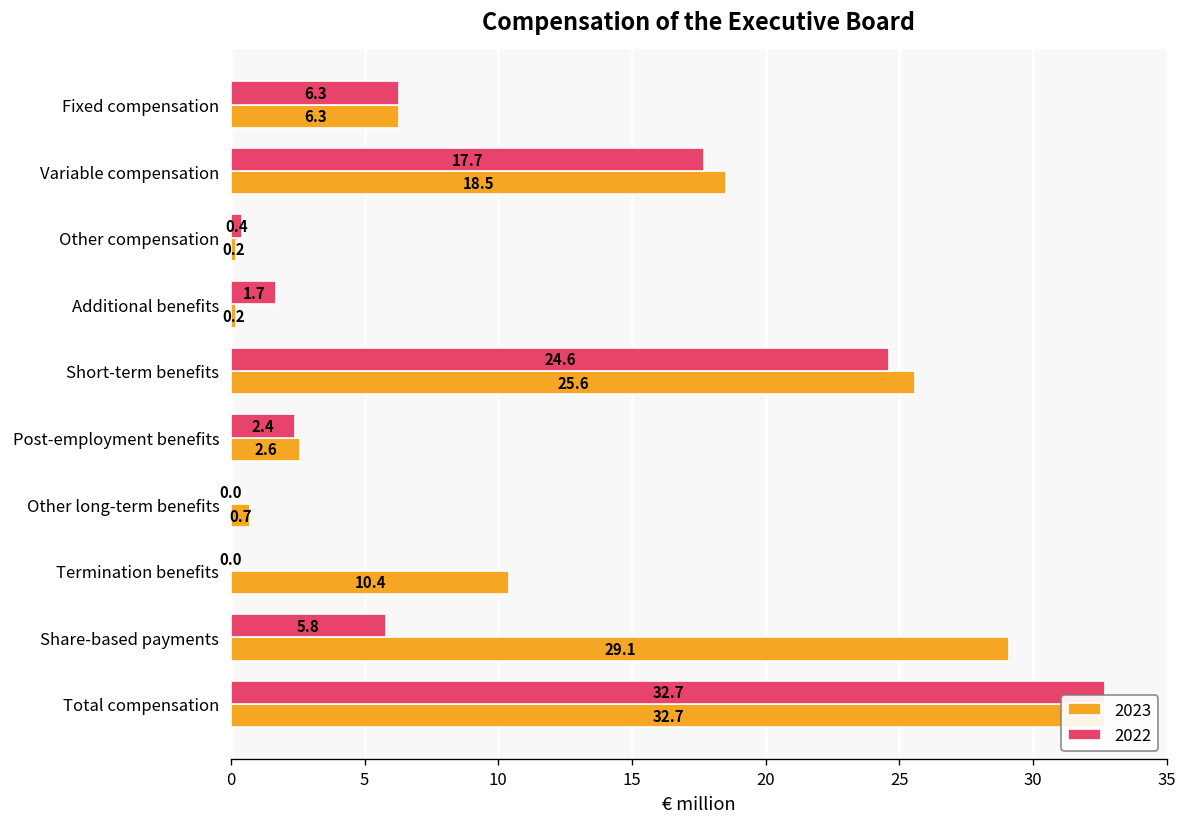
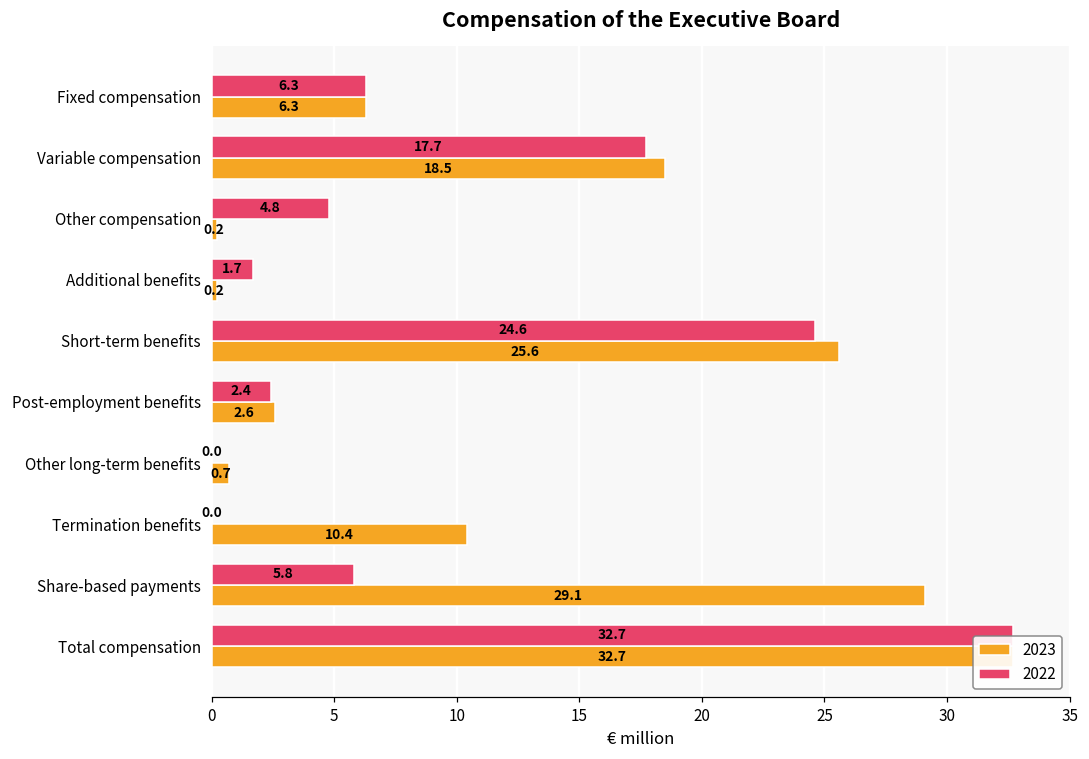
  {
    "2023": {
      "Fixed compensation": 6.3,
      "Variable compensation": 18.5,
      "Other compensation": 0.2,
      "Additional benefits": 0.2,
      "Short-term benefits": 25.6,
      "Post-employment benefits": 2.6,
      "Other long-term benefits": 0.7,
      "Termination benefits": 10.4,
      "Share-based payments": 29.1
    },
    "2022": {
      "Fixed compensation": 6.3,
      "Variable compensation": 17.7,
-     "Other compensation": 0.4,
+     "Other compensation": 4.8,
      "Additional benefits": 1.7,
      "Short-term benefits": 24.6,
      "Post-employment benefits": 2.4,
      "Other long-term benefits": 0.0,
      "Termination benefits": 0.0,
      "Share-based payments": 5.8,
      "Total compensation": 32.7
    }
  }
